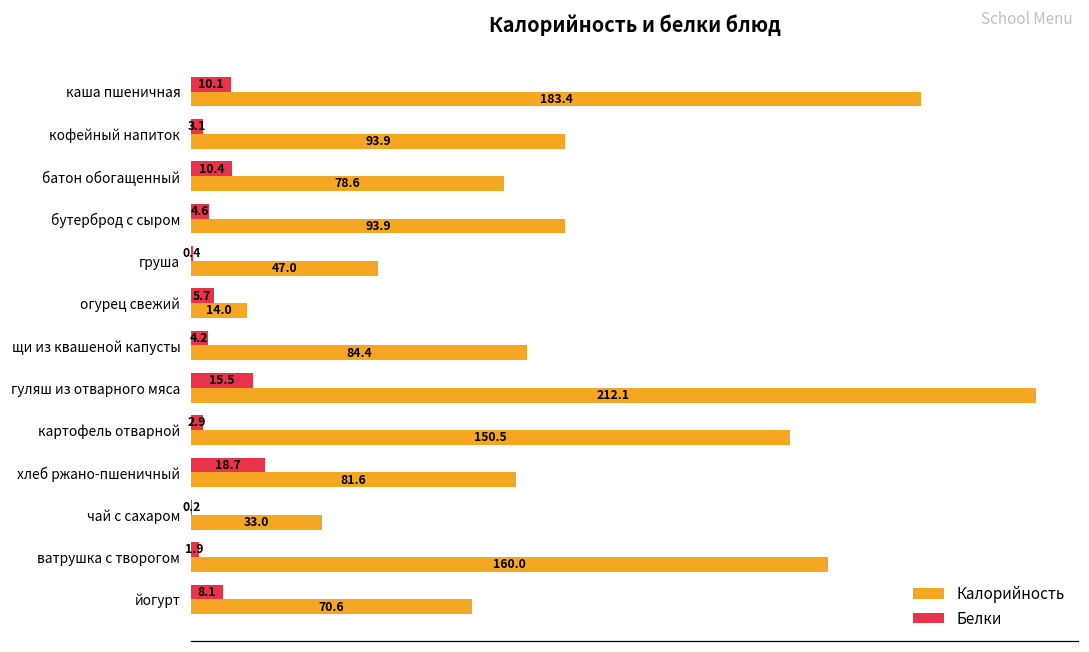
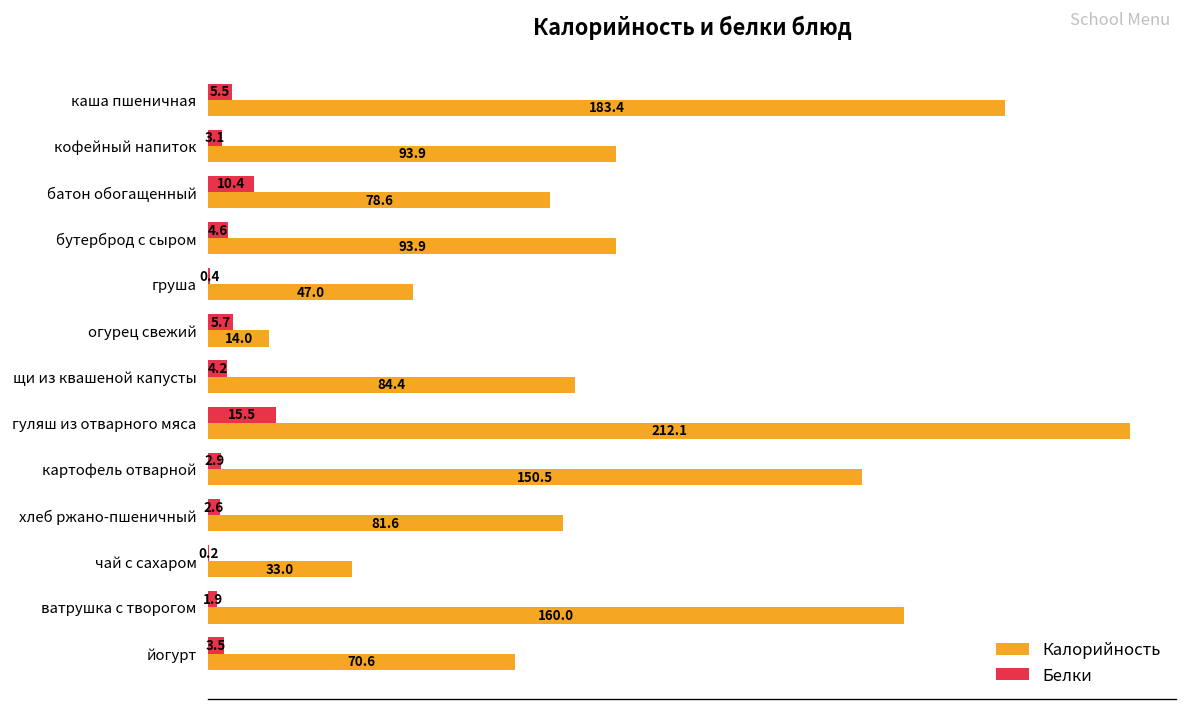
  {
    "Калорийность": {
      "каша пшеничная": 183.4,
      "кофейный напиток": 93.9,
      "батон обогащенный": 78.6,
      "бутерброд с сыром": 93.9,
      "груша": 47.0,
      "огурец свежий": 14.0,
      "щи из квашеной капусты": 84.4,
      "гуляш из отварного мяса": 212.1,
      "картофель отварной": 150.5,
      "хлеб ржано-пшеничный": 81.6,
      "чай с сахаром": 33.0,
      "ватрушка с творогом": 160.0,
      "йогурт": 70.6
    },
    "Белки": {
-     "каша пшеничная": 10.1,
+     "каша пшеничная": 5.5,
      "кофейный напиток": 3.1,
      "батон обогащенный": 10.4,
      "бутерброд с сыром": 4.6,
      "груша": 0.4,
      "огурец свежий": 5.7,
      "щи из квашеной капусты": 4.2,
      "гуляш из отварного мяса": 15.5,
      "картофель отварной": 2.9,
-     "хлеб ржано-пшеничный": 18.7,
+     "хлеб ржано-пшеничный": 2.6,
      "чай с сахаром": 0.2,
      "ватрушка с творогом": 1.9,
-     "йогурт": 8.1
+     "йогурт": 3.5
    }
  }
